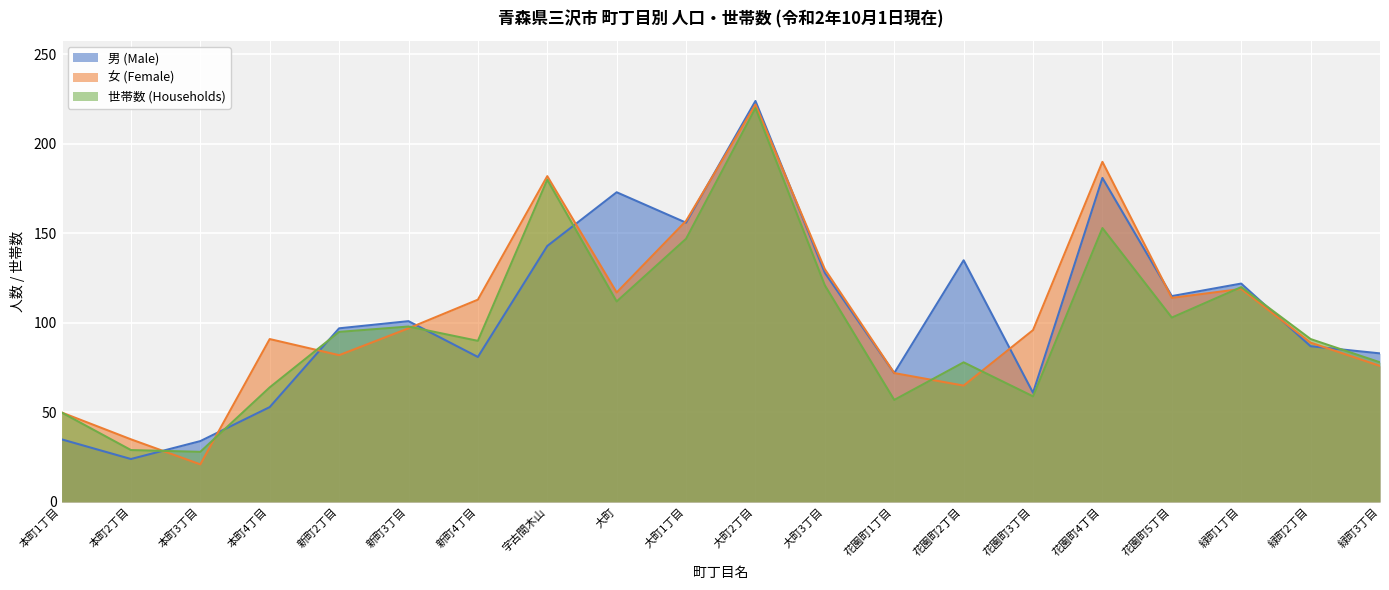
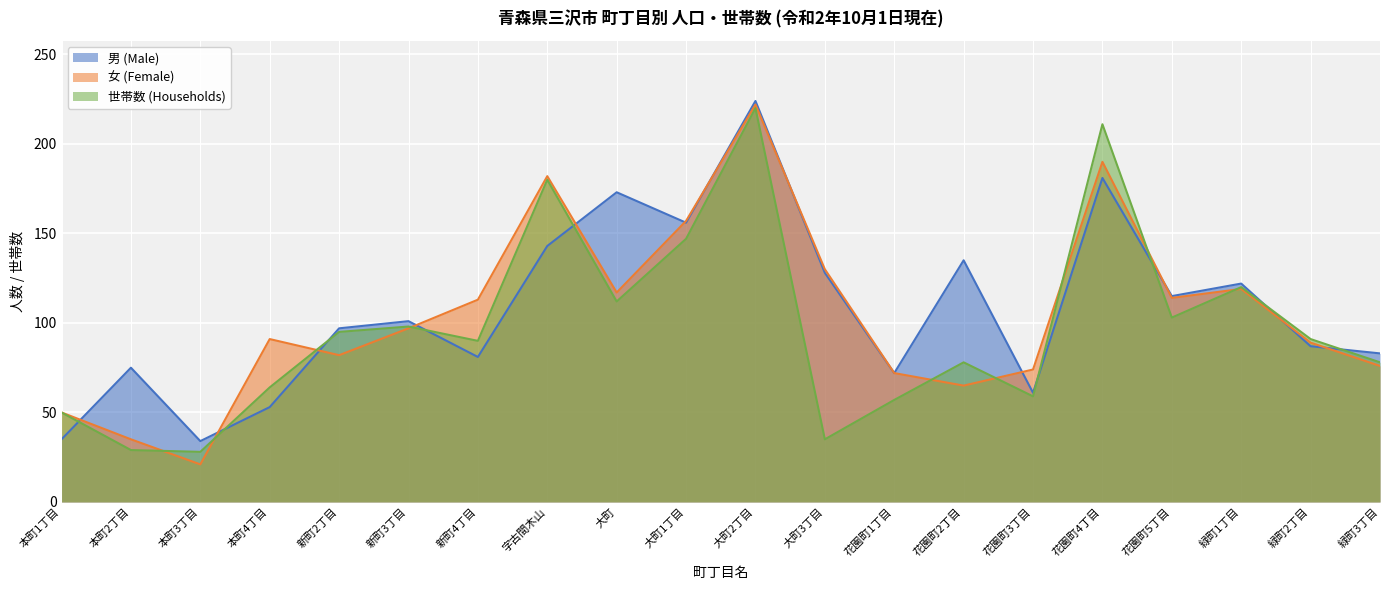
  {
    "男 (Male)": {
      "本町1丁目": 35,
-     "本町2丁目": 24,
+     "本町2丁目": 75,
      "本町3丁目": 34,
      "本町4丁目": 53,
      "新町2丁目": 97,
      "新町3丁目": 101,
      "新町4丁目": 81,
      "字古間木山": 143,
      "大町": 173,
      "大町2丁目": 224,
      "大町3丁目": 128,
      "花園町2丁目": 135,
      "花園町3丁目": 61,
      "花園町4丁目": 181,
      "緑町1丁目": 122,
      "緑町2丁目": 87,
      "緑町3丁目": 83
    },
    "女 (Female)": {
      "本町2丁目": 35,
      "本町3丁目": 21,
      "本町4丁目": 91,
      "新町2丁目": 82,
      "新町4丁目": 113,
      "字古間木山": 182,
      "大町": 117,
      "大町2丁目": 222,
      "大町3丁目": 130,
      "花園町2丁目": 65,
-     "花園町3丁目": 96,
+     "花園町3丁目": 74,
      "花園町4丁目": 190,
      "緑町2丁目": 89,
      "緑町3丁目": 76
    },
    "世帯数 (Households)": {
      "本町2丁目": 29,
      "本町3丁目": 28,
      "本町4丁目": 64,
      "新町2丁目": 95,
      "新町4丁目": 90,
      "字古間木山": 180,
      "大町": 112,
      "大町1丁目": 147,
      "大町2丁目": 220,
-     "大町3丁目": 121,
+     "大町3丁目": 35,
      "花園町1丁目": 57,
      "花園町2丁目": 78,
      "花園町3丁目": 59,
-     "花園町4丁目": 153,
+     "花園町4丁目": 211,
      "花園町5丁目": 103,
      "緑町2丁目": 91,
      "緑町3丁目": 78
    }
  }
